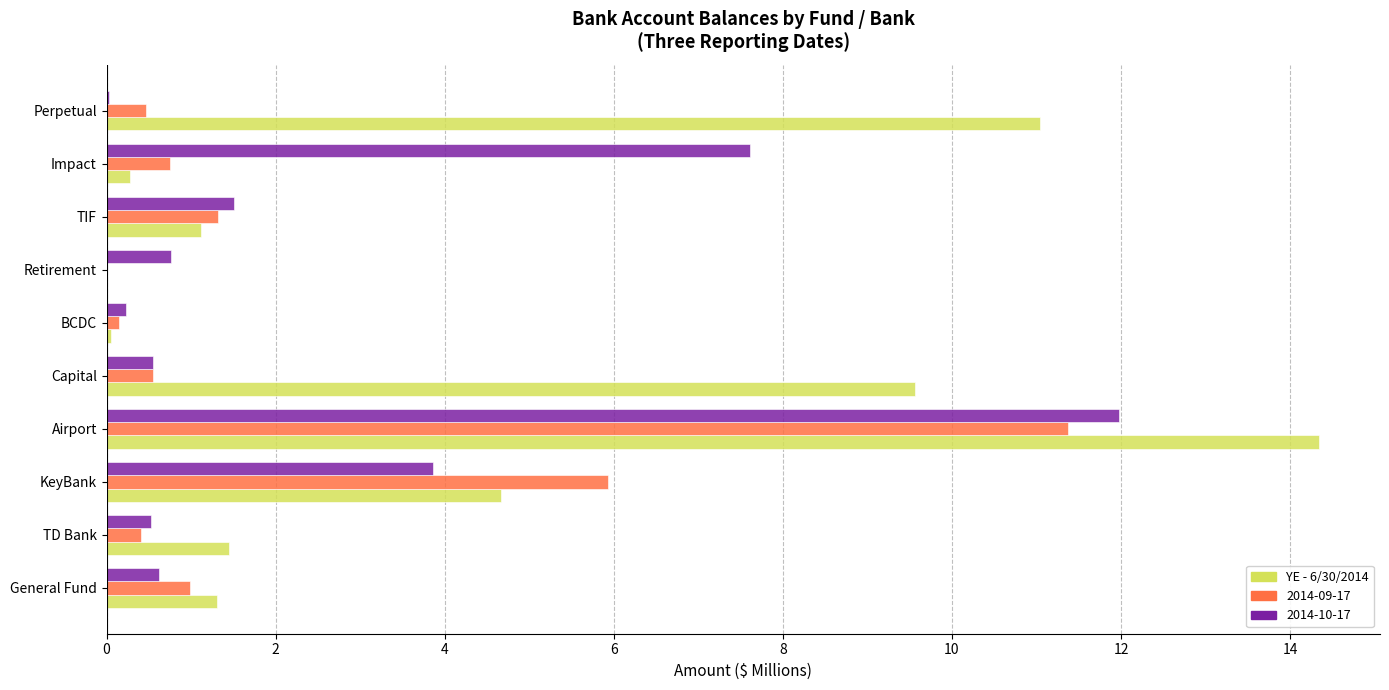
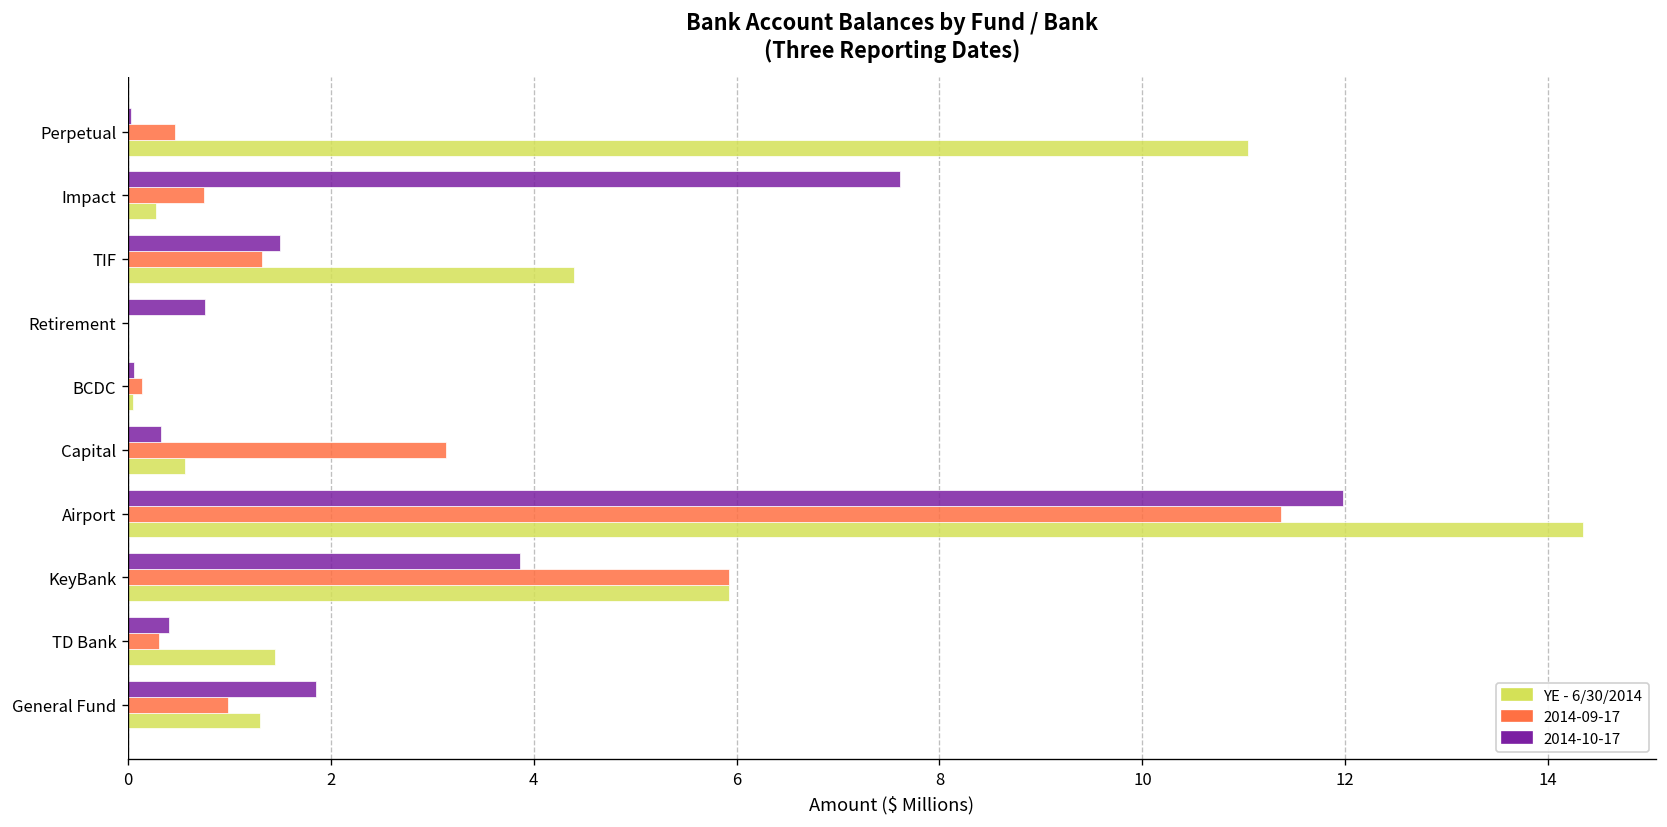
  {
    "YE - 6/30/2014": {
      "Perpetual": 11.0,
      "Impact": 0.3,
-     "TIF": 1.1,
+     "TIF": 4.4,
      "BCDC": 0.1,
-     "Capital": 9.6,
+     "Capital": 0.6,
      "Airport": 14.3,
-     "KeyBank": 4.7,
+     "KeyBank": 5.9,
      "TD Bank": 1.4,
      "General Fund": 1.3
    },
    "2014-09-17": {
      "Perpetual": 0.5,
      "Impact": 0.7,
      "TIF": 1.3,
      "BCDC": 0.1,
-     "Capital": 0.5,
+     "Capital": 3.1,
      "Airport": 11.4,
      "KeyBank": 5.9,
-     "TD Bank": 0.4,
+     "TD Bank": 0.3,
      "General Fund": 1.0
    },
    "2014-10-17": {
      "Impact": 7.6,
      "TIF": 1.5,
      "Retirement": 0.8,
-     "BCDC": 0.2,
-     "Capital": 0.5,
+     "BCDC": 0.1,
+     "Capital": 0.3,
      "Airport": 12.0,
      "KeyBank": 3.9,
-     "TD Bank": 0.5,
-     "General Fund": 0.6
+     "TD Bank": 0.4,
+     "General Fund": 1.9
    }
  }
